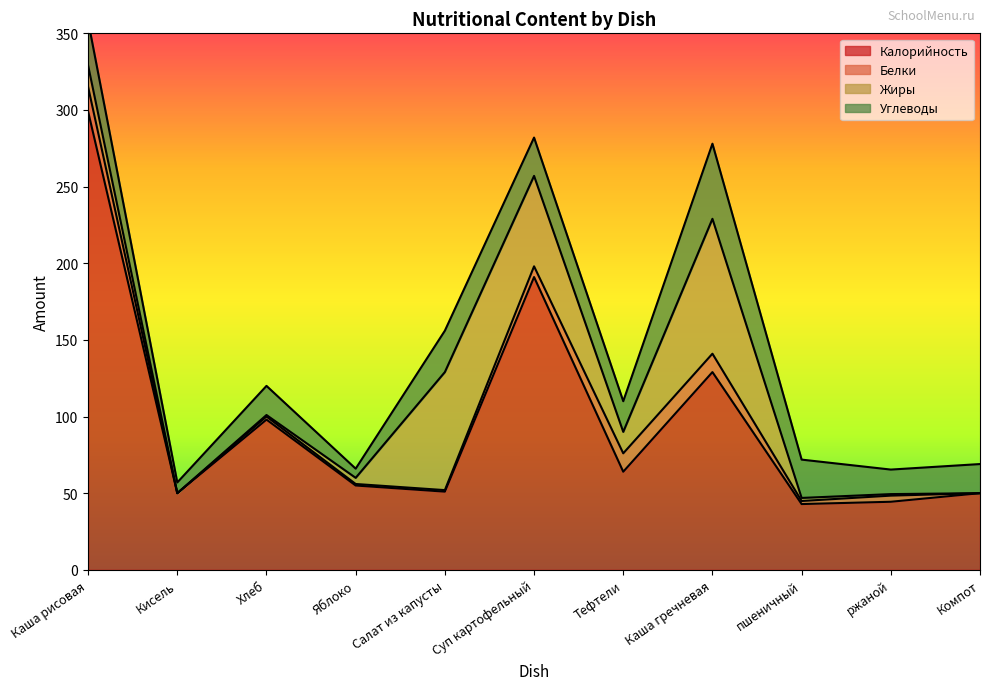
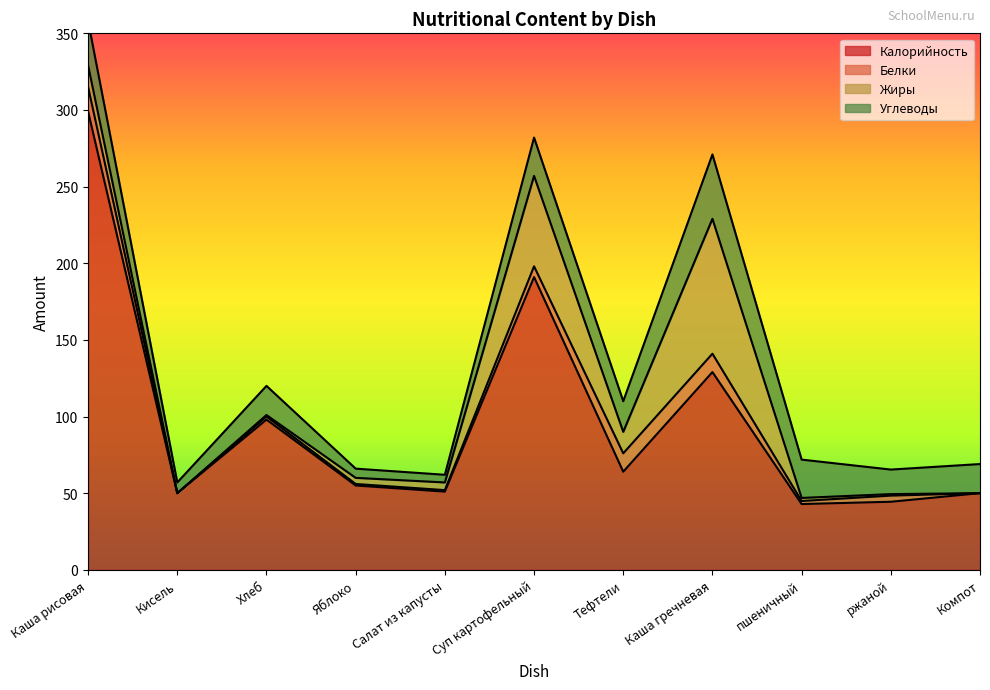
  {
    "Калорийность": {
      "Каша рисовая": 299,
      "Хлеб": 98,
      "Суп картофельный": 191,
      "Тефтели": 64,
      "Каша гречневая": 129,
      "пшеничный": 43,
      "ржаной": 44
    },
    "Белки": {
      "Каша рисовая": 16,
      "Суп картофельный": 7,
      "Тефтели": 12,
      "Каша гречневая": 12,
      "пшеничный": 2
    },
    "Жиры": {
      "Каша рисовая": 14,
      "Яблоко": 4,
-     "Салат из капусты": 77,
+     "Салат из капусты": 5,
      "Суп картофельный": 59,
      "Тефтели": 14,
      "Каша гречневая": 88,
      "пшеничный": 2
    },
    "Углеводы": {
      "Кисель": 7,
      "Хлеб": 19,
      "Яблоко": 6,
-     "Салат из капусты": 27,
+     "Салат из капусты": 5,
      "Суп картофельный": 25,
      "Тефтели": 20,
-     "Каша гречневая": 49,
+     "Каша гречневая": 42,
      "пшеничный": 25,
      "ржаной": 16,
      "Компот": 19
    }
  }
